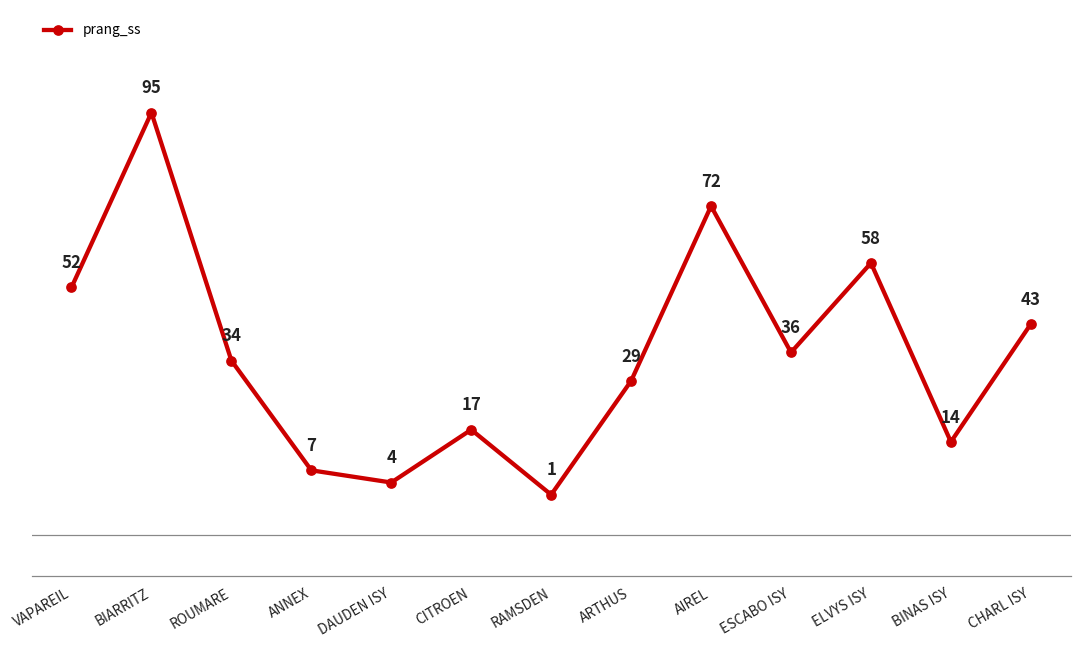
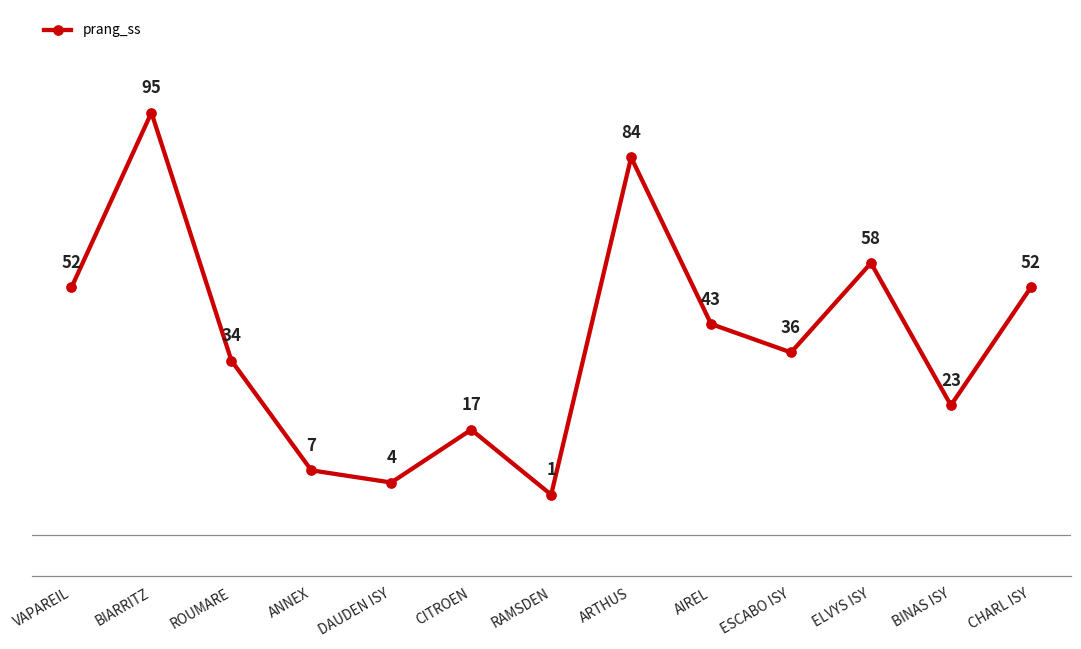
  {
    "VAPAREIL": 52,
    "BIARRITZ": 95,
    "ROUMARE": 34,
    "ANNEX": 7,
    "DAUDEN ISY": 4,
    "CITROEN": 17,
    "RAMSDEN": 1,
-   "ARTHUS": 29,
-   "AIREL": 72,
+   "ARTHUS": 84,
+   "AIREL": 43,
    "ESCABO ISY": 36,
    "ELVYS ISY": 58,
-   "BINAS ISY": 14,
-   "CHARL ISY": 43
+   "BINAS ISY": 23,
+   "CHARL ISY": 52
  }
